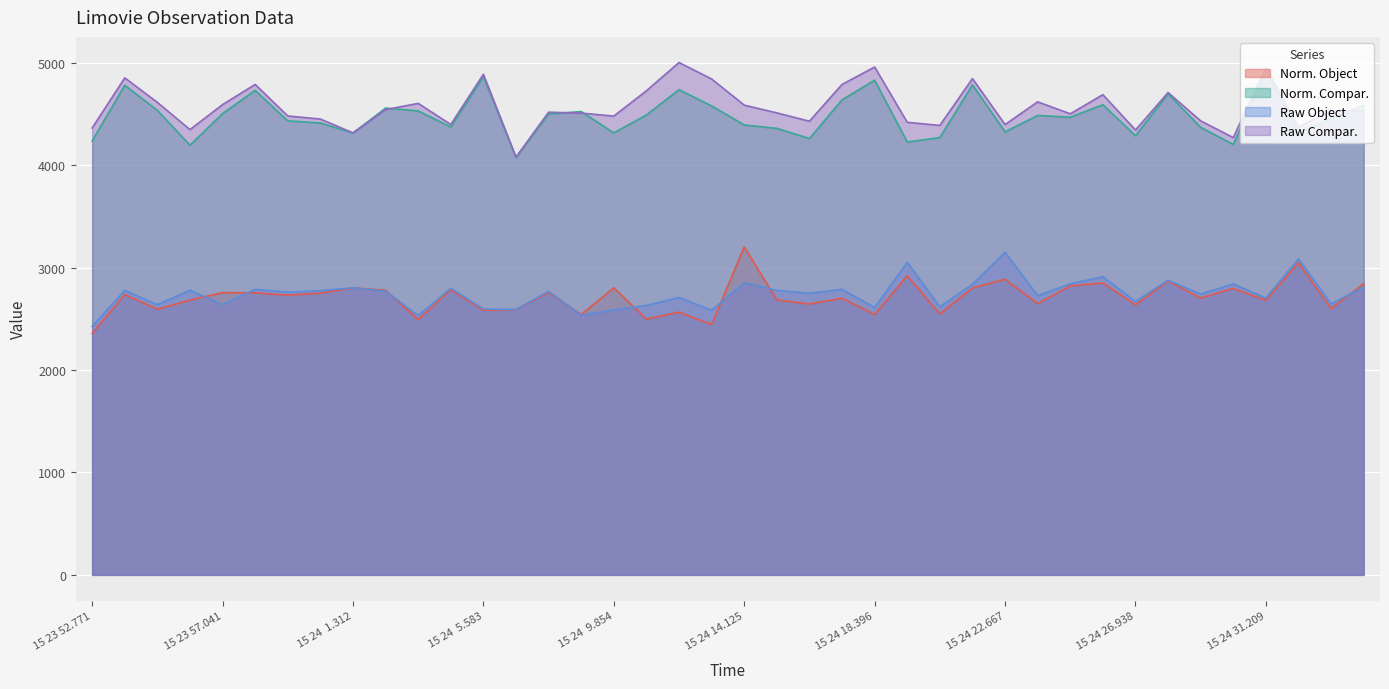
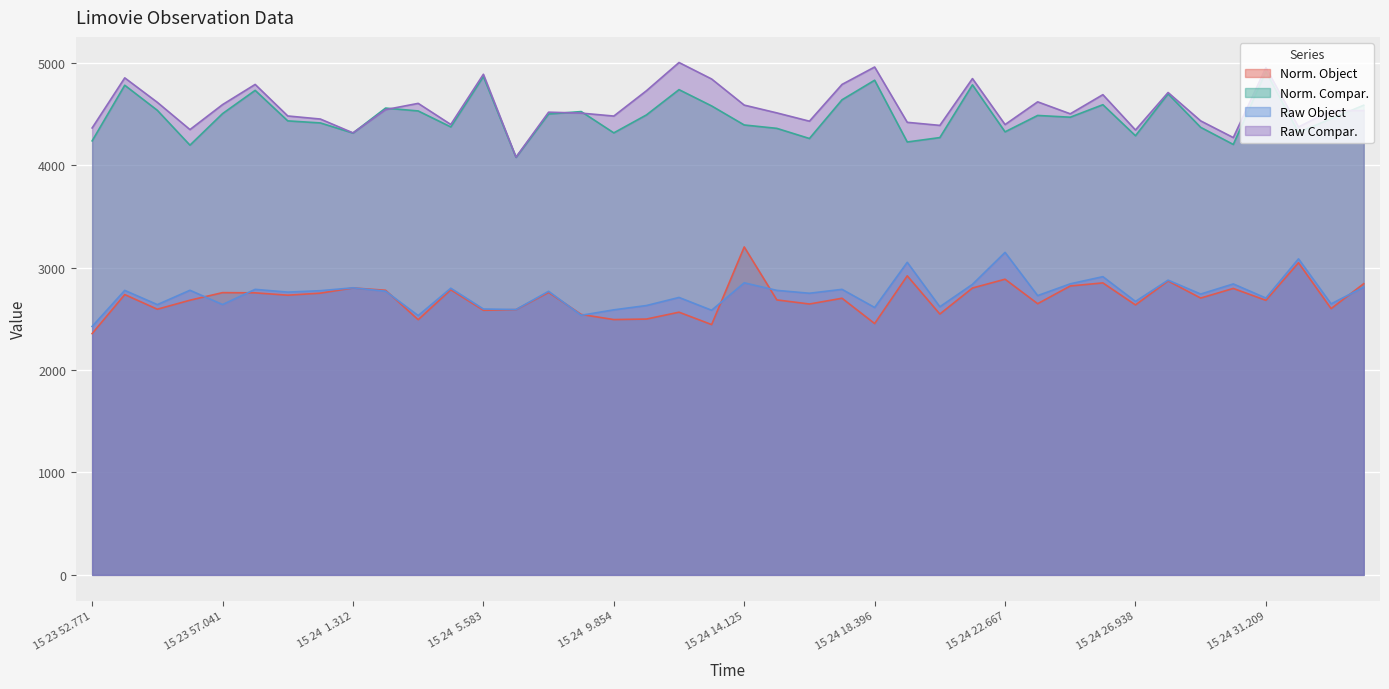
  {
    "Norm. Object": {
      "15 23 52.771": 2360,
      "15 23 57.041": 2760,
-     "15 24 9.854": 2800,
+     "15 24 9.854": 2490,
      "15 24 14.125": 3200,
-     "15 24 18.396": 2540,
+     "15 24 18.396": 2450,
      "15 24 22.667": 2890,
      "15 24 26.938": 2640
    }
  }
